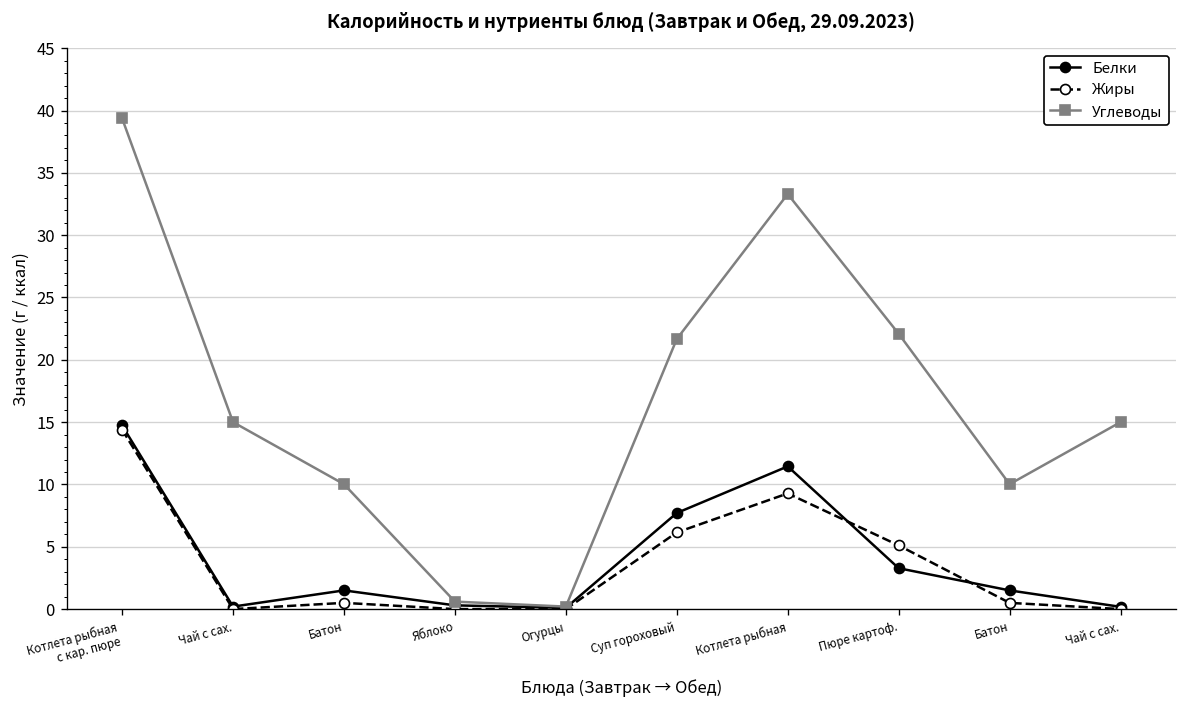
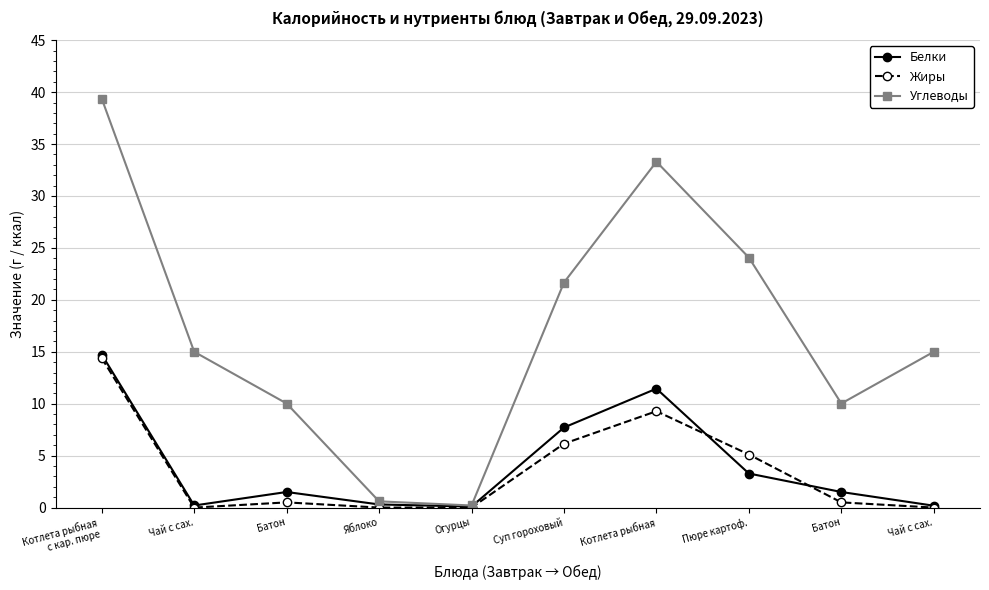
  {
    "Углеводы": {
      "Котлета рыбная с кар. пюре": 39.4,
      "Яблоко": 0.6,
      "Суп гороховый": 21.7,
      "Котлета рыбная": 33.3,
-     "Пюре картоф.": 22.1
+     "Пюре картоф.": 24.1
    }
  }
